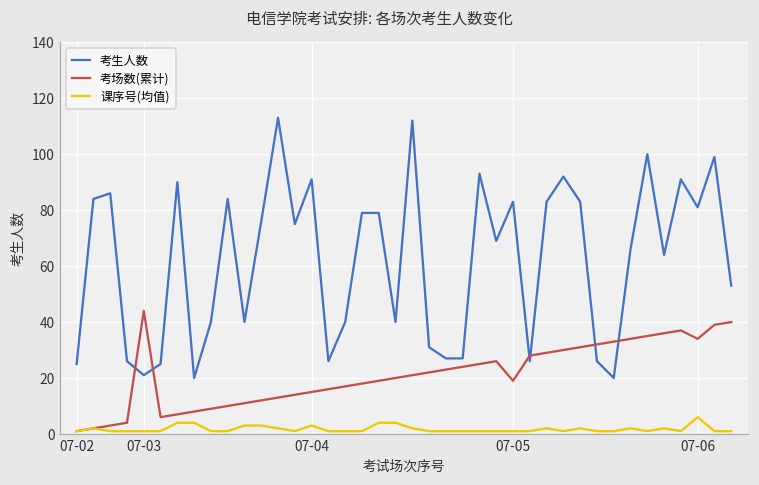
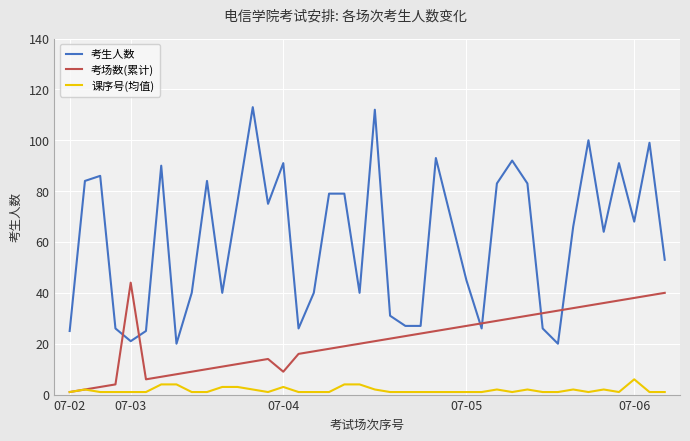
  {
    "考生人数": {
      "07-02": 25,
      "07-03": 21,
      "07-04": 91,
-     "07-05": 83,
-     "07-06": 81
+     "07-05": 45,
+     "07-06": 68
    },
    "考场数(累计)": {
      "07-03": 44,
-     "07-04": 15,
-     "07-05": 19,
-     "07-06": 34
+     "07-04": 9,
+     "07-05": 27,
+     "07-06": 38
    },
    "课序号(均值)": {
      "07-03": 1,
      "07-04": 3,
      "07-05": 1,
      "07-06": 6
    }
  }
